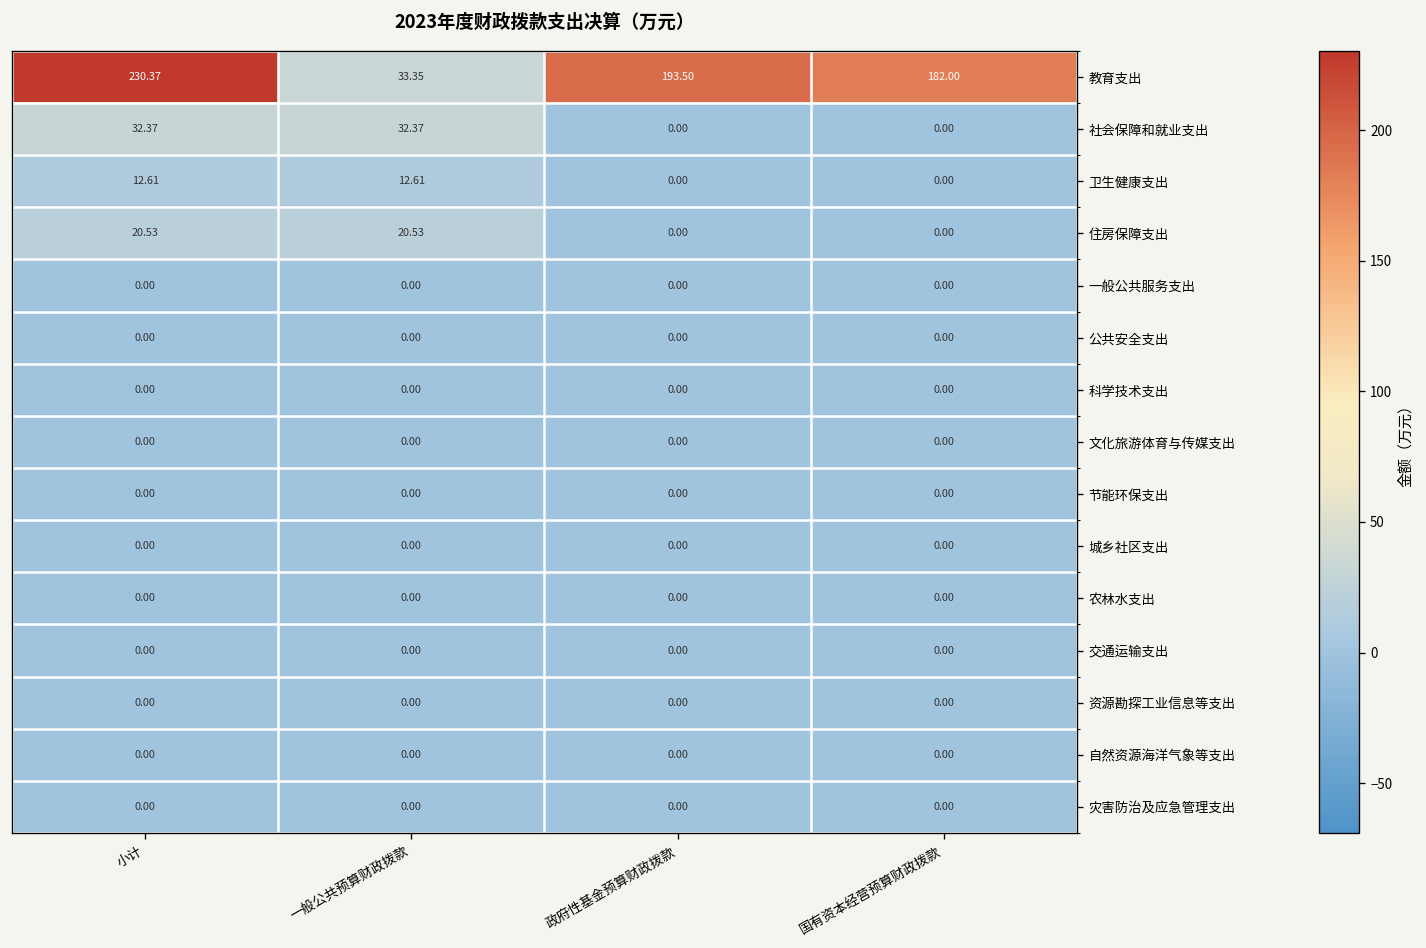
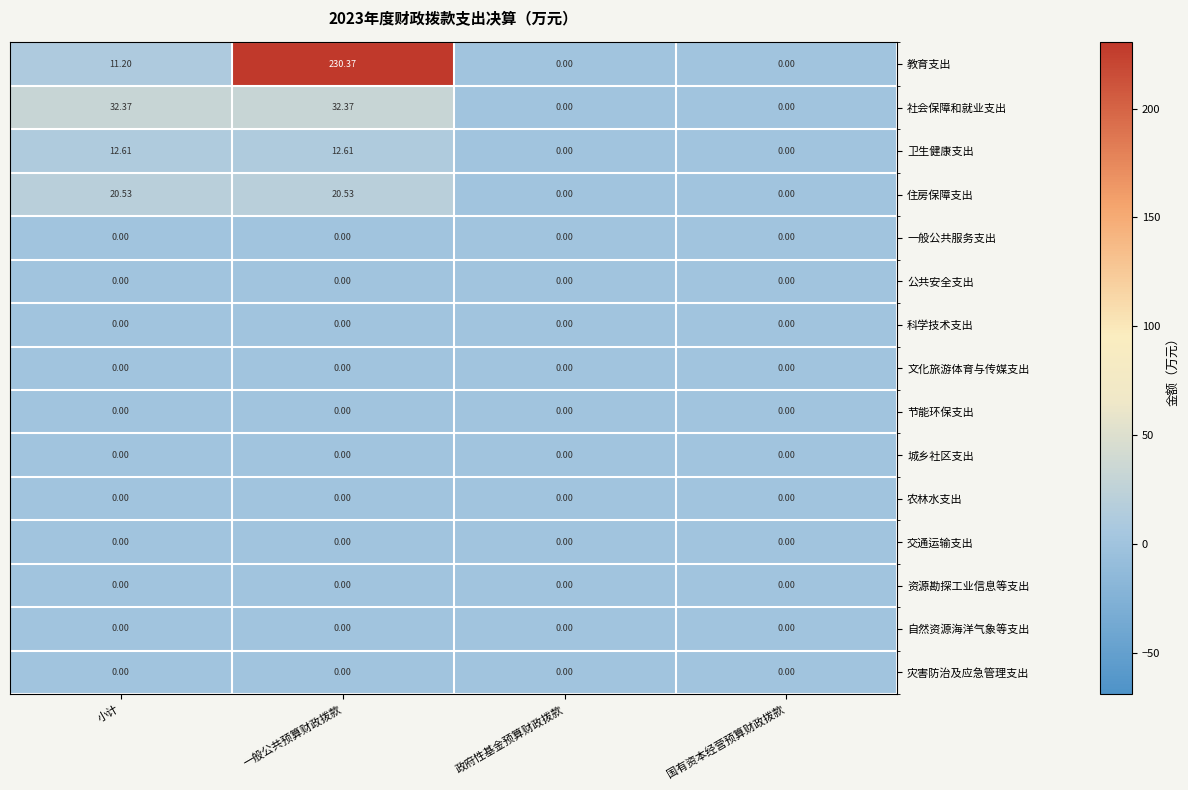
  {
    "教育支出": {
-     "小计": 230.37,
-     "一般公共预算财政拨款": 33.35,
-     "政府性基金预算财政拨款": 193.50,
-     "国有资本经营预算财政拨款": 182.00
+     "小计": 11.20,
+     "一般公共预算财政拨款": 230.37,
+     "政府性基金预算财政拨款": 0.00,
+     "国有资本经营预算财政拨款": 0.00
    },
    "社会保障和就业支出": {
      "小计": 32.37,
      "一般公共预算财政拨款": 32.37,
      "政府性基金预算财政拨款": 0.00,
      "国有资本经营预算财政拨款": 0.00
    },
    "卫生健康支出": {
      "小计": 12.61,
      "一般公共预算财政拨款": 12.61,
      "政府性基金预算财政拨款": 0.00,
      "国有资本经营预算财政拨款": 0.00
    },
    "住房保障支出": {
      "小计": 20.53,
      "一般公共预算财政拨款": 20.53,
      "政府性基金预算财政拨款": 0.00,
      "国有资本经营预算财政拨款": 0.00
    },
    "一般公共服务支出": {
      "小计": 0.00,
      "一般公共预算财政拨款": 0.00,
      "政府性基金预算财政拨款": 0.00,
      "国有资本经营预算财政拨款": 0.00
    },
    "公共安全支出": {
      "小计": 0.00,
      "一般公共预算财政拨款": 0.00,
      "政府性基金预算财政拨款": 0.00,
      "国有资本经营预算财政拨款": 0.00
    },
    "科学技术支出": {
      "小计": 0.00,
      "一般公共预算财政拨款": 0.00,
      "政府性基金预算财政拨款": 0.00,
      "国有资本经营预算财政拨款": 0.00
    },
    "文化旅游体育与传媒支出": {
      "小计": 0.00,
      "一般公共预算财政拨款": 0.00,
      "政府性基金预算财政拨款": 0.00,
      "国有资本经营预算财政拨款": 0.00
    },
    "节能环保支出": {
      "小计": 0.00,
      "一般公共预算财政拨款": 0.00,
      "政府性基金预算财政拨款": 0.00,
      "国有资本经营预算财政拨款": 0.00
    },
    "城乡社区支出": {
      "小计": 0.00,
      "一般公共预算财政拨款": 0.00,
      "政府性基金预算财政拨款": 0.00,
      "国有资本经营预算财政拨款": 0.00
    },
    "农林水支出": {
      "小计": 0.00,
      "一般公共预算财政拨款": 0.00,
      "政府性基金预算财政拨款": 0.00,
      "国有资本经营预算财政拨款": 0.00
    },
    "交通运输支出": {
      "小计": 0.00,
      "一般公共预算财政拨款": 0.00,
      "政府性基金预算财政拨款": 0.00,
      "国有资本经营预算财政拨款": 0.00
    },
    "资源勘探工业信息等支出": {
      "小计": 0.00,
      "一般公共预算财政拨款": 0.00,
      "政府性基金预算财政拨款": 0.00,
      "国有资本经营预算财政拨款": 0.00
    },
    "自然资源海洋气象等支出": {
      "小计": 0.00,
      "一般公共预算财政拨款": 0.00,
      "政府性基金预算财政拨款": 0.00,
      "国有资本经营预算财政拨款": 0.00
    },
    "灾害防治及应急管理支出": {
      "小计": 0.00,
      "一般公共预算财政拨款": 0.00,
      "政府性基金预算财政拨款": 0.00,
      "国有资本经营预算财政拨款": 0.00
    }
  }
